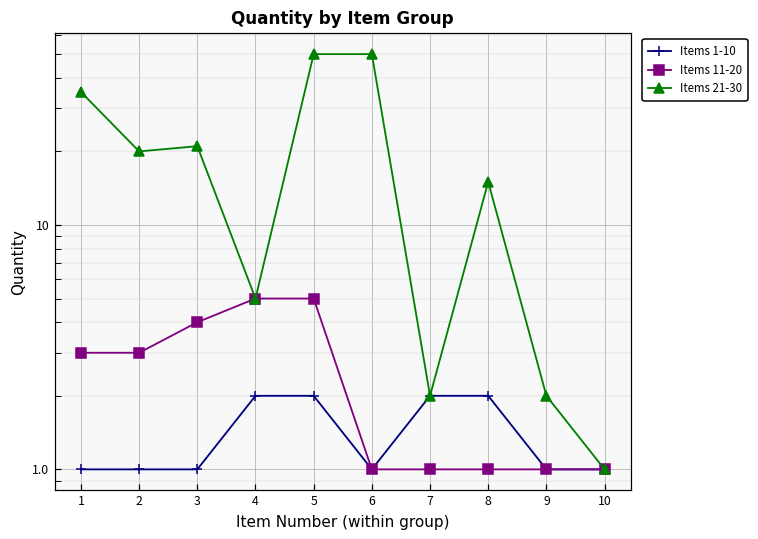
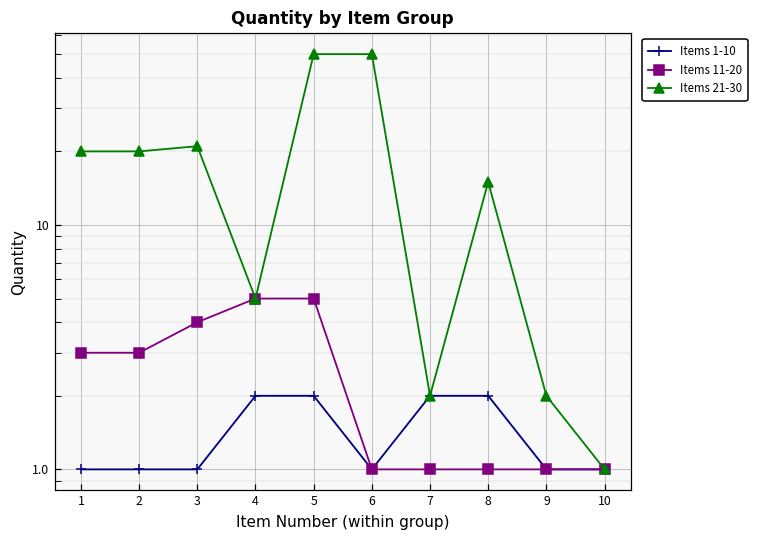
  {
    "Items 1-10": {
      "1": 1,
      "2": 1,
      "3": 1,
      "4": 2,
      "5": 2,
      "8": 2
    },
    "Items 11-20": {
      "1": 3,
      "2": 3,
      "3": 4,
      "5": 5,
      "7": 1,
      "8": 1
    },
    "Items 21-30": {
-     "1": 35,
+     "1": 20,
      "2": 20,
      "3": 21,
      "5": 50,
      "6": 50,
      "8": 15,
      "9": 2
    }
  }
